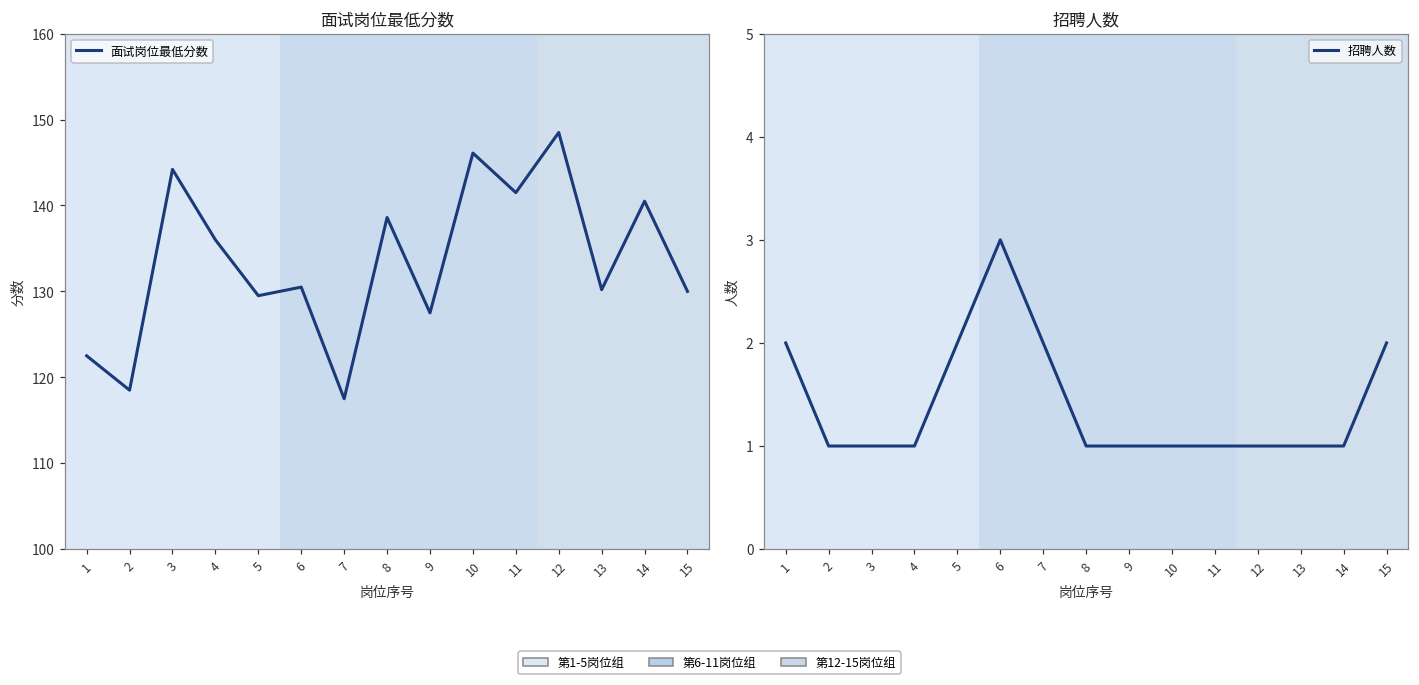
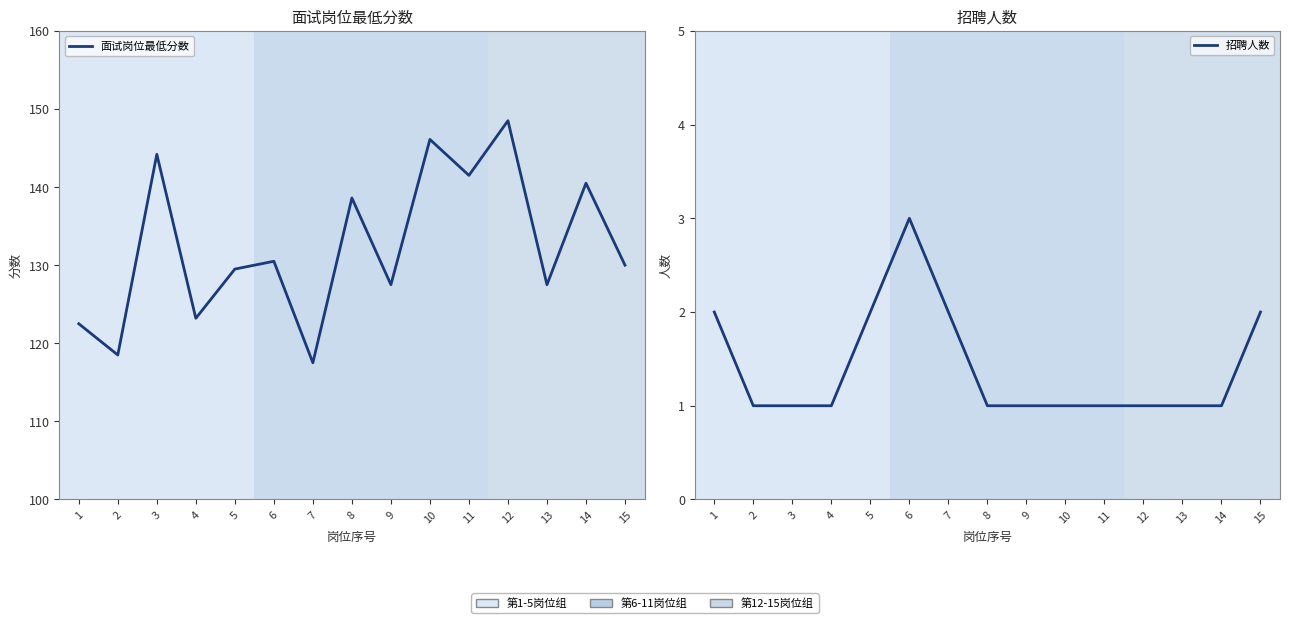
  {
    "面试岗位最低分数": {
      "1": 123,
      "2": 119,
      "3": 144,
-     "4": 136,
+     "4": 123,
      "5": 130,
      "6": 131,
      "7": 118,
      "8": 139,
      "9": 128,
      "10": 146,
      "11": 142,
      "12": 149,
-     "13": 130,
+     "13": 128,
      "14": 141,
      "15": 130
    },
    "招聘人数": {
      "1": 2.0,
      "2": 1.0,
      "3": 1.0,
      "4": 1.0,
      "5": 2.0,
      "6": 3.0,
      "7": 2.0,
      "8": 1.0,
      "9": 1.0,
      "10": 1.0,
      "11": 1.0,
      "12": 1.0,
      "13": 1.0,
      "14": 1.0,
      "15": 2.0
    }
  }
